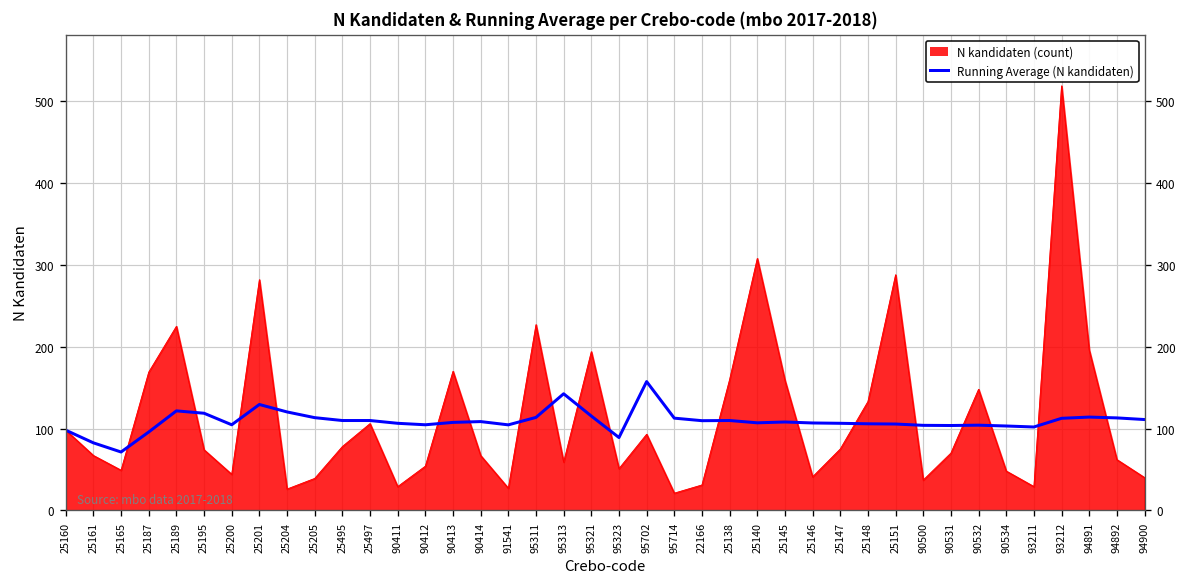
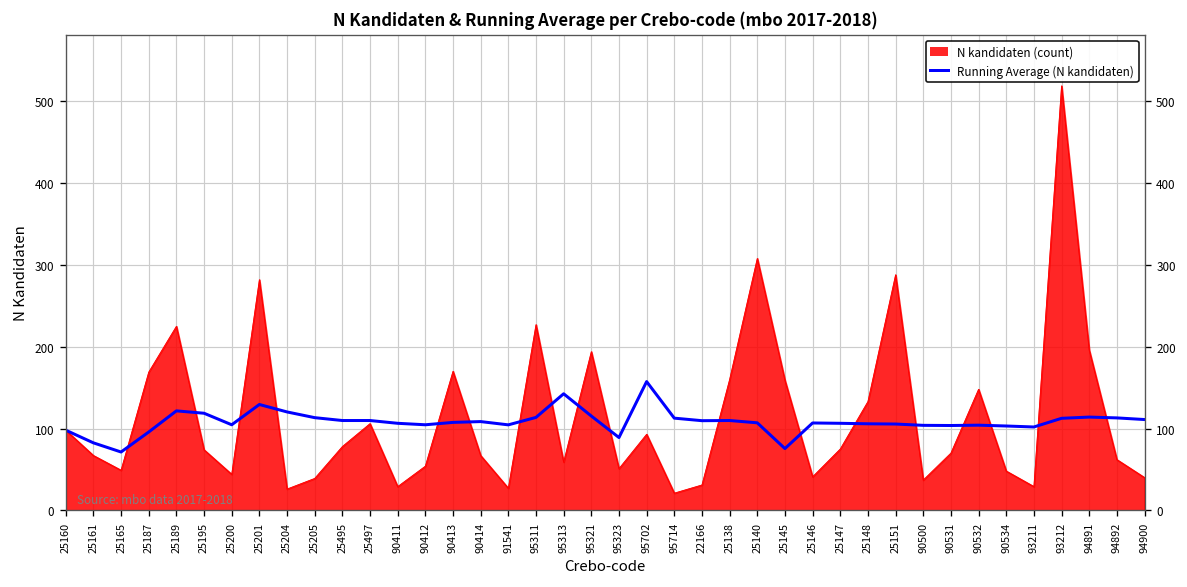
  {
    "N kandidaten (count)": {
      "25161": 70,
      "25165": 50,
      "25187": 170,
      "25189": 230,
      "25195": 70,
      "25201": 280,
      "25204": 30,
      "25205": 40,
      "25495": 80,
      "25497": 110,
      "90411": 30,
      "90412": 50,
      "90413": 170,
      "90414": 70,
      "91541": 30,
      "95311": 230,
      "95313": 60,
      "95321": 190,
      "95323": 50,
      "95702": 90,
      "95714": 20,
      "22166": 30,
      "25138": 160,
      "25140": 310,
      "25145": 160,
      "25146": 40,
      "25147": 80,
      "25148": 130,
      "25151": 290,
      "90500": 40,
      "90531": 70,
      "90532": 150,
      "90534": 50,
      "93211": 30,
      "93212": 520,
      "94891": 200,
      "94892": 60,
      "94900": 40
    },
    "Running Average (N kandidaten)": {
      "25161": 80,
      "25165": 70,
      "25187": 100,
      "25189": 120,
      "25195": 120,
      "25200": 100,
      "25201": 130,
      "25204": 120,
      "25205": 110,
      "25495": 110,
      "25497": 110,
      "90411": 110,
      "90412": 100,
      "90413": 110,
      "90414": 110,
      "91541": 100,
      "95311": 110,
      "95313": 140,
      "95321": 120,
      "95323": 90,
      "95702": 160,
      "95714": 110,
      "22166": 110,
      "25138": 110,
      "25140": 110,
-     "25145": 110,
+     "25145": 80,
      "25146": 110,
      "25147": 110,
      "25148": 110,
      "25151": 110,
      "90500": 100,
      "90531": 100,
      "90532": 100,
      "90534": 100,
      "93211": 100,
      "93212": 110,
      "94891": 110,
      "94892": 110,
      "94900": 110
    }
  }
